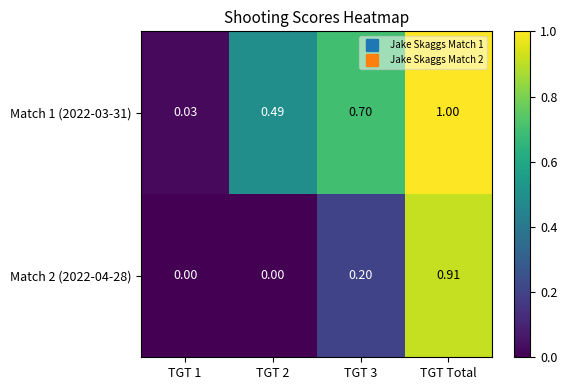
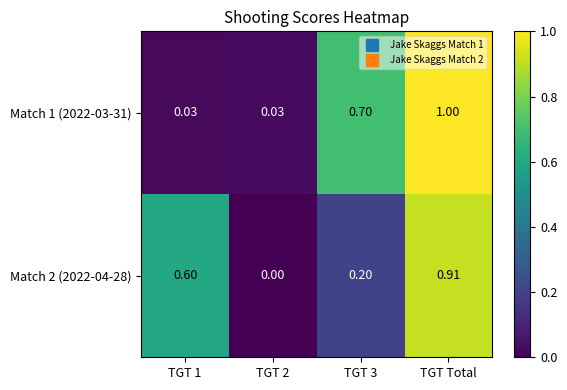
  {
    "Match 1 (2022-03-31)": {
      "TGT 1": 0.03,
-     "TGT 2": 0.49,
+     "TGT 2": 0.03,
      "TGT 3": 0.70,
      "TGT Total": 1.00
    },
    "Match 2 (2022-04-28)": {
-     "TGT 1": 0.00,
+     "TGT 1": 0.60,
      "TGT 2": 0.00,
      "TGT 3": 0.20,
      "TGT Total": 0.91
    }
  }
